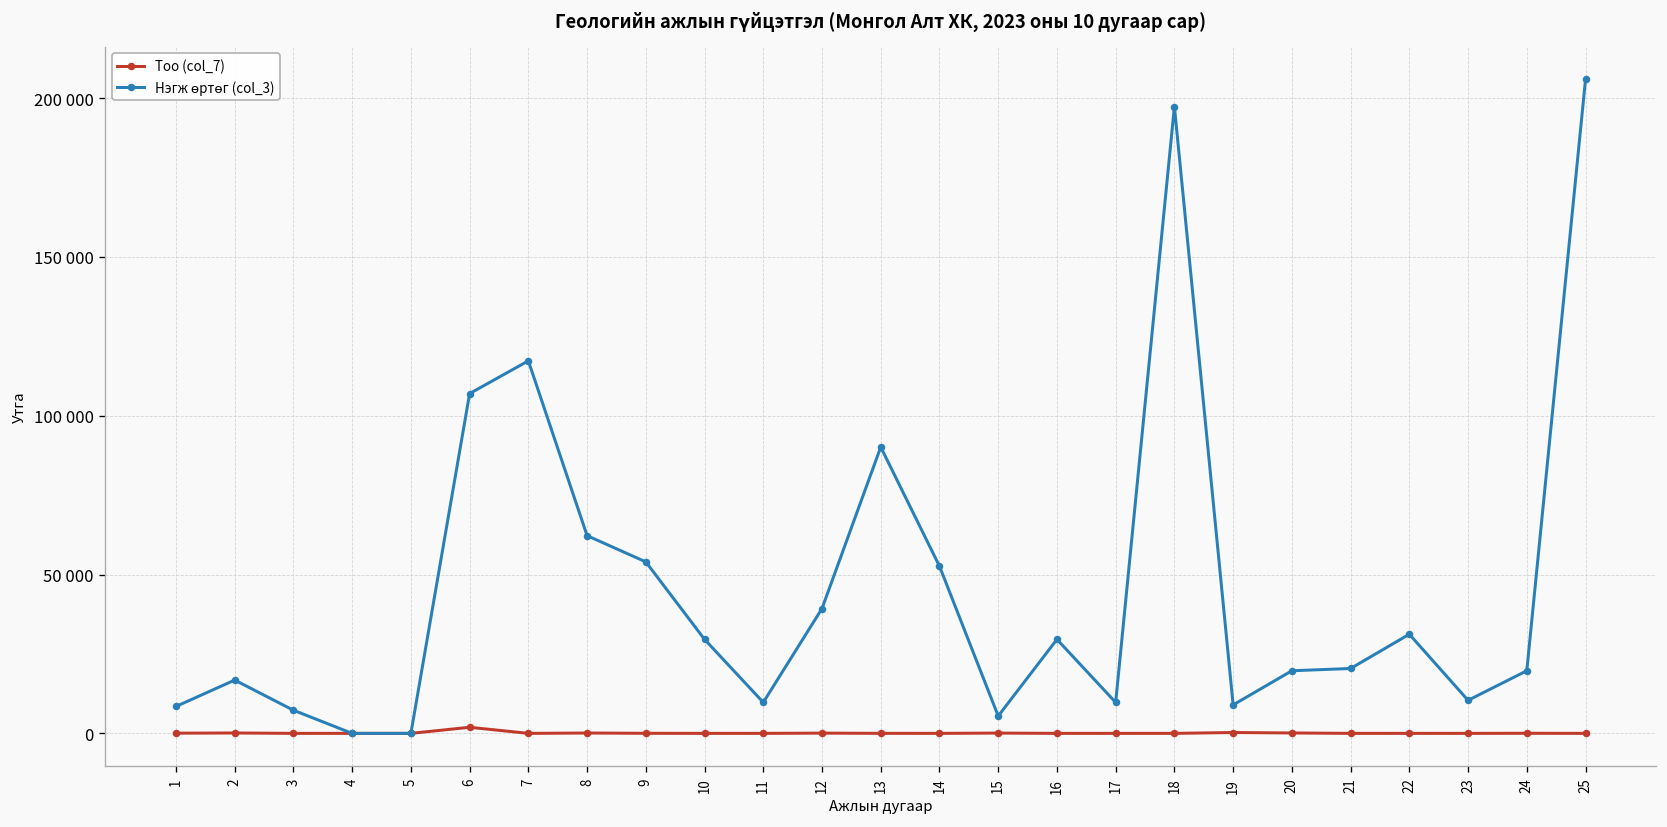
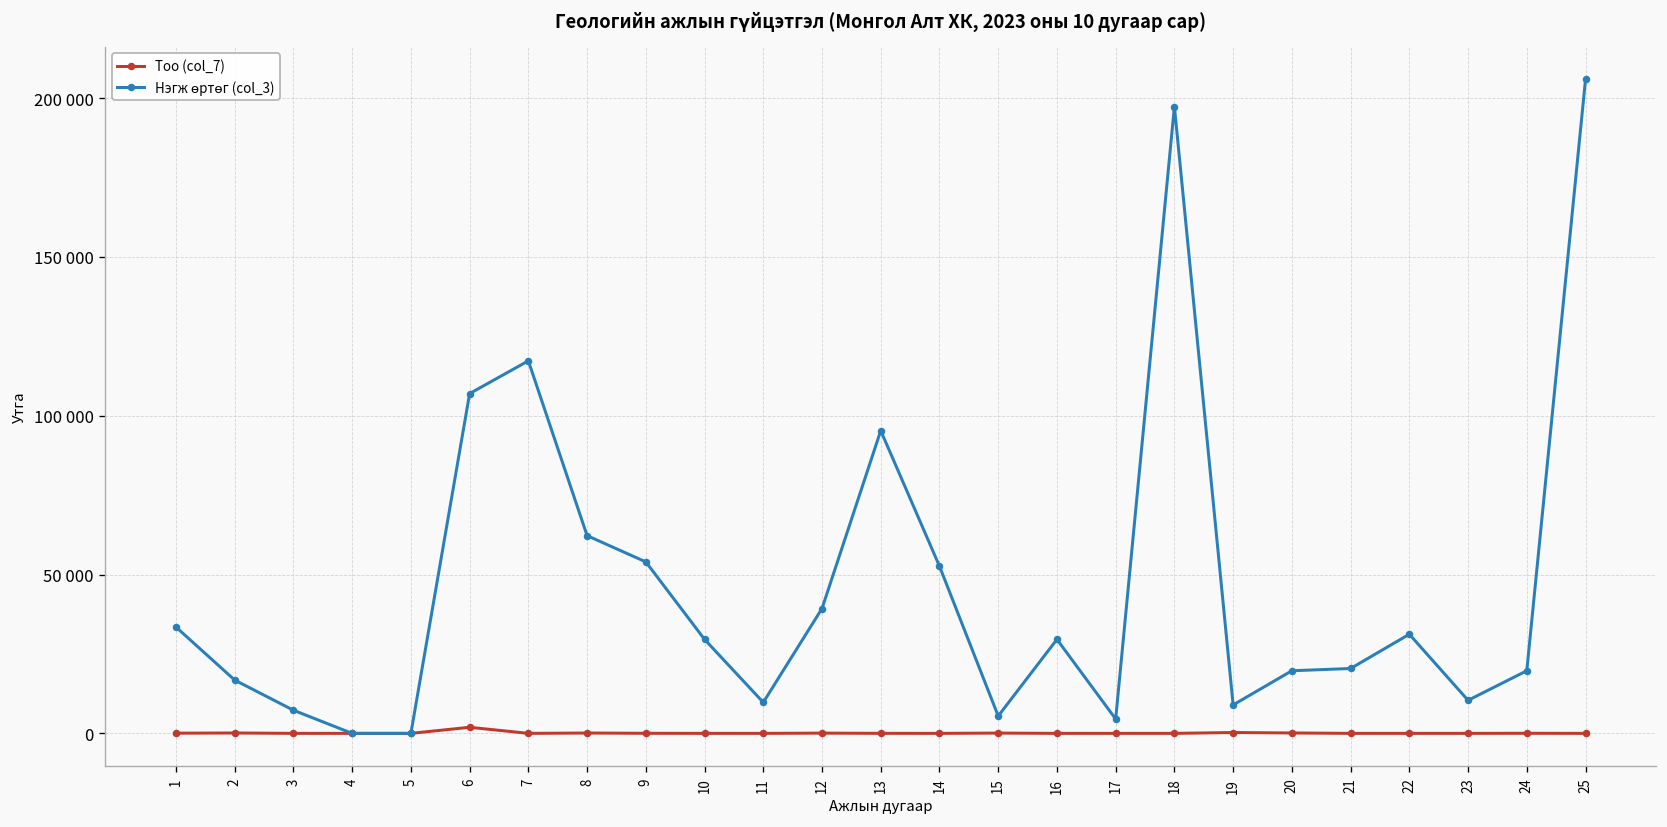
  {
    "Тоо (col_7)": {
      "1": 0,
      "2": 0,
      "3": 0,
      "6": 2000,
      "7": 0,
      "8": 0,
      "9": 0,
      "10": 0,
      "11": 0,
      "12": 0,
      "13": 0,
      "14": 0,
      "15": 0,
      "16": 0,
      "17": 0,
      "18": 0,
      "19": 0,
      "20": 0,
      "21": 0,
      "22": 0,
      "23": 0,
      "24": 0,
      "25": 0
    },
    "Нэгж өртөг (col_3)": {
-     "1": 8000,
+     "1": 33000,
      "2": 17000,
      "3": 7000,
      "6": 107000,
      "7": 117000,
      "8": 62000,
      "9": 54000,
      "10": 30000,
      "11": 10000,
      "12": 39000,
-     "13": 90000,
+     "13": 95000,
      "14": 53000,
      "15": 5000,
      "16": 30000,
-     "17": 10000,
+     "17": 5000,
      "18": 197000,
      "19": 9000,
      "20": 20000,
      "21": 20000,
      "22": 31000,
      "23": 10000,
      "24": 20000,
      "25": 206000
    }
  }
